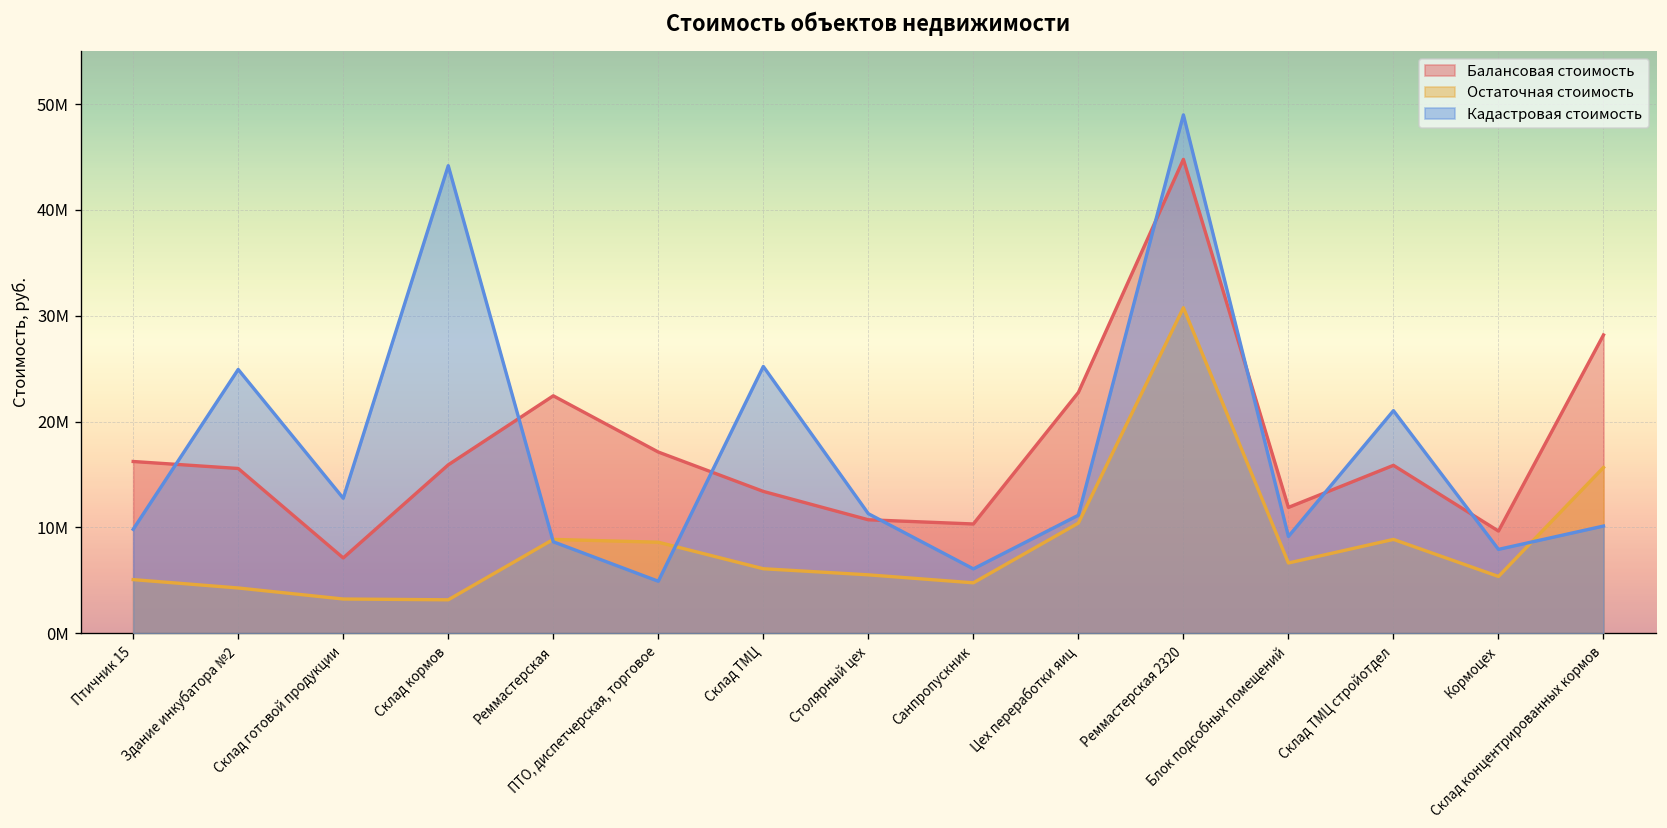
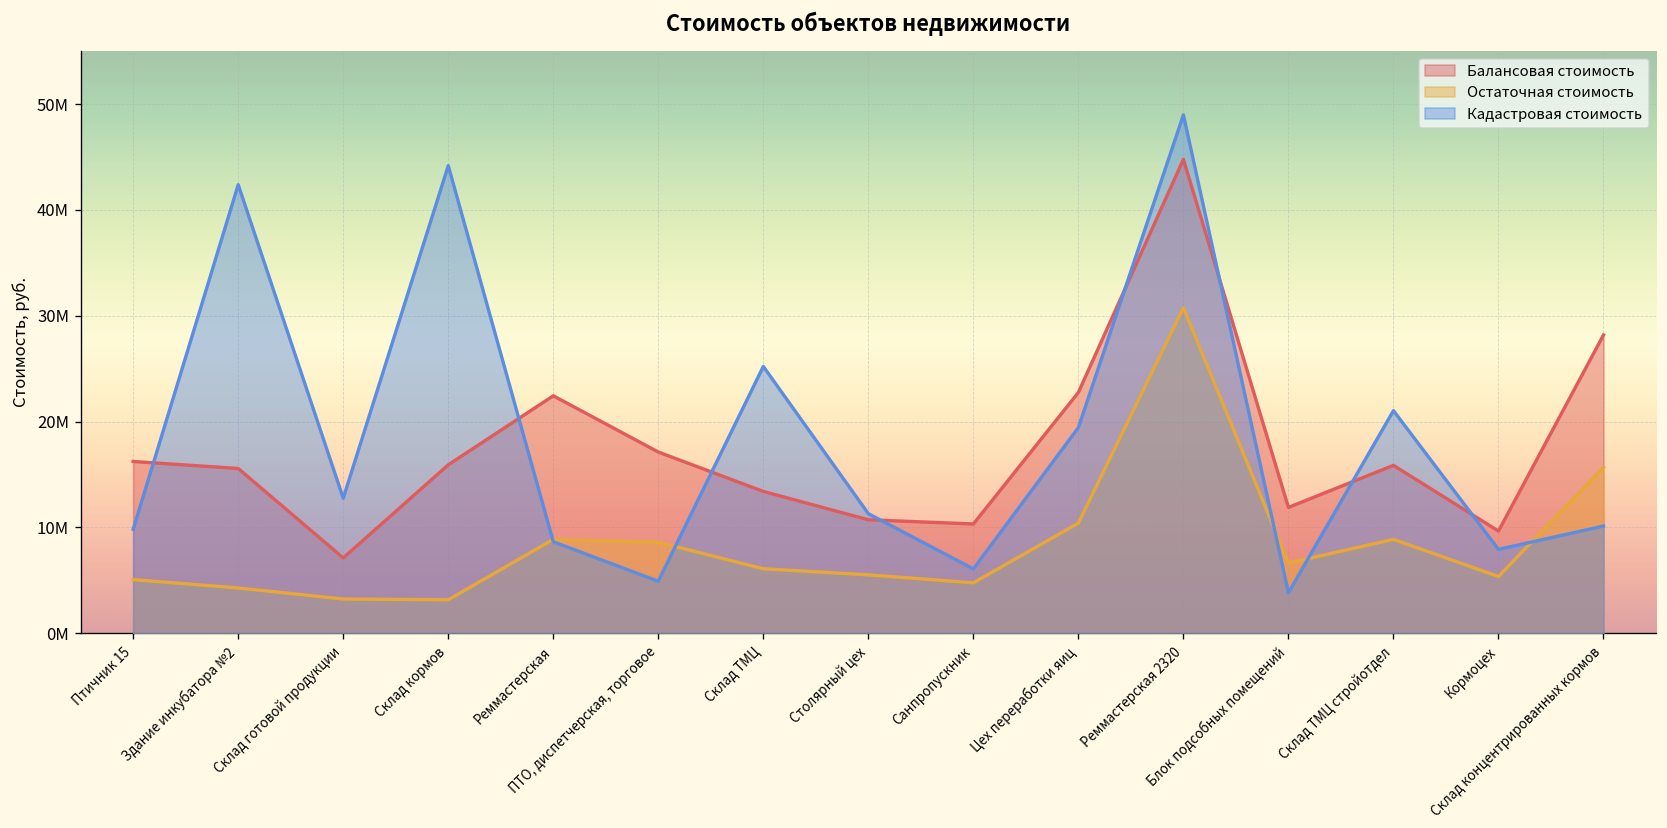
  {
    "Кадастровая стоимость": {
      "Птичник 15": 10000000,
-     "Здание инкубатора №2": 25000000,
+     "Здание инкубатора №2": 42000000,
      "Склад готовой продукции": 13000000,
      "Склад кормов": 44000000,
      "ПТО, диспетчерская, торговое": 5000000,
      "Склад ТМЦ": 25000000,
      "Столярный цех": 11000000,
      "Санпропускник": 6000000,
-     "Цех переработки яиц": 11000000,
+     "Цех переработки яиц": 19000000,
      "Реммастерская 2320": 49000000,
-     "Блок подсобных помещений": 9000000,
+     "Блок подсобных помещений": 4000000,
      "Склад ТМЦ стройотдел": 21000000,
      "Кормоцех": 8000000,
      "Склад концентрированных кормов": 10000000
    }
  }
